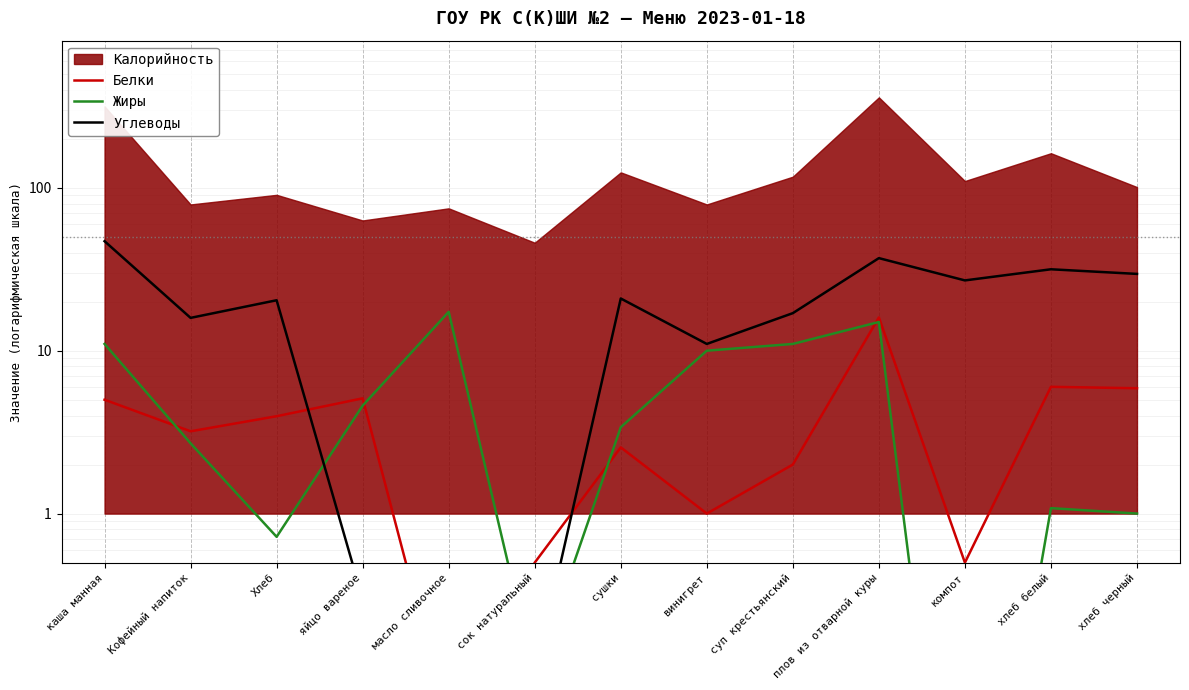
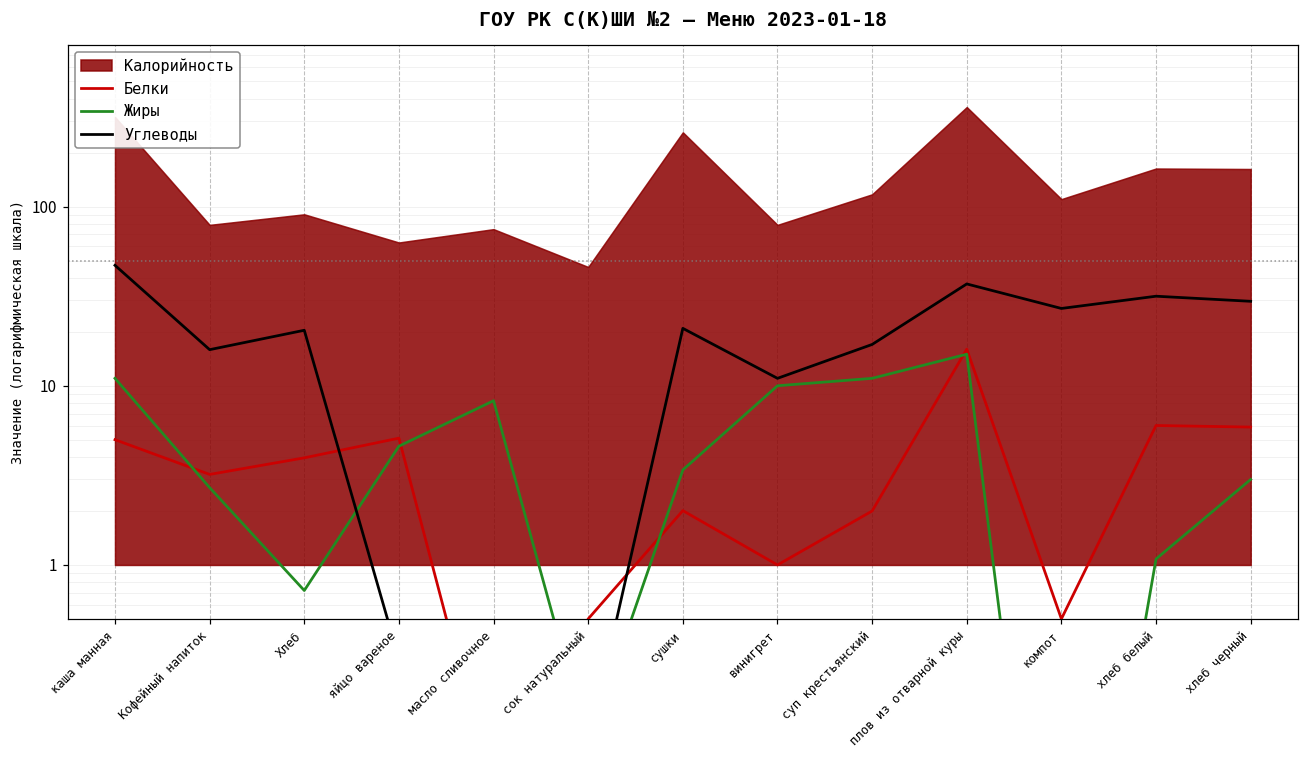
  {
    "Белки": {
      "каша манная": 5.0,
      "Кофейный напиток": 3.2,
      "Хлеб": 4.0,
      "яйцо вареное": 5.1,
      "сок натуральный": 0.5,
-     "сушки": 2.6,
+     "сушки": 2.0,
      "винигрет": 1.0,
      "суп крестьянский": 2.0,
      "плов из отварной куры": 16,
      "компот": 0.5,
      "хлеб белый": 6.0,
      "хлеб черный": 5.9
    },
    "Калорийность": {
      "Кофейный напиток": 80,
      "Хлеб": 90,
      "яйцо вареное": 63,
      "масло сливочное": 70,
      "сок натуральный": 46,
-     "сушки": 120,
+     "сушки": 260,
      "винигрет": 80,
      "суп крестьянский": 120,
      "плов из отварной куры": 360,
      "компот": 110,
      "хлеб белый": 160,
-     "хлеб черный": 100
+     "хлеб черный": 160
    },
    "Жиры": {
      "каша манная": 11,
      "Кофейный напиток": 2.7,
      "Хлеб": 0.7,
      "яйцо вареное": 4.6,
-     "масло сливочное": 17,
+     "масло сливочное": 8,
      "сушки": 3.4,
      "винигрет": 10,
      "суп крестьянский": 11,
      "плов из отварной куры": 15,
      "хлеб белый": 1.1,
-     "хлеб черный": 1
+     "хлеб черный": 3
    },
    "Углеводы": {
      "каша манная": 47,
      "Кофейный напиток": 16,
      "Хлеб": 20,
      "сушки": 21,
      "винигрет": 11,
      "суп крестьянский": 17,
      "плов из отварной куры": 37,
      "компот": 27,
      "хлеб белый": 32,
      "хлеб черный": 30
    }
  }
